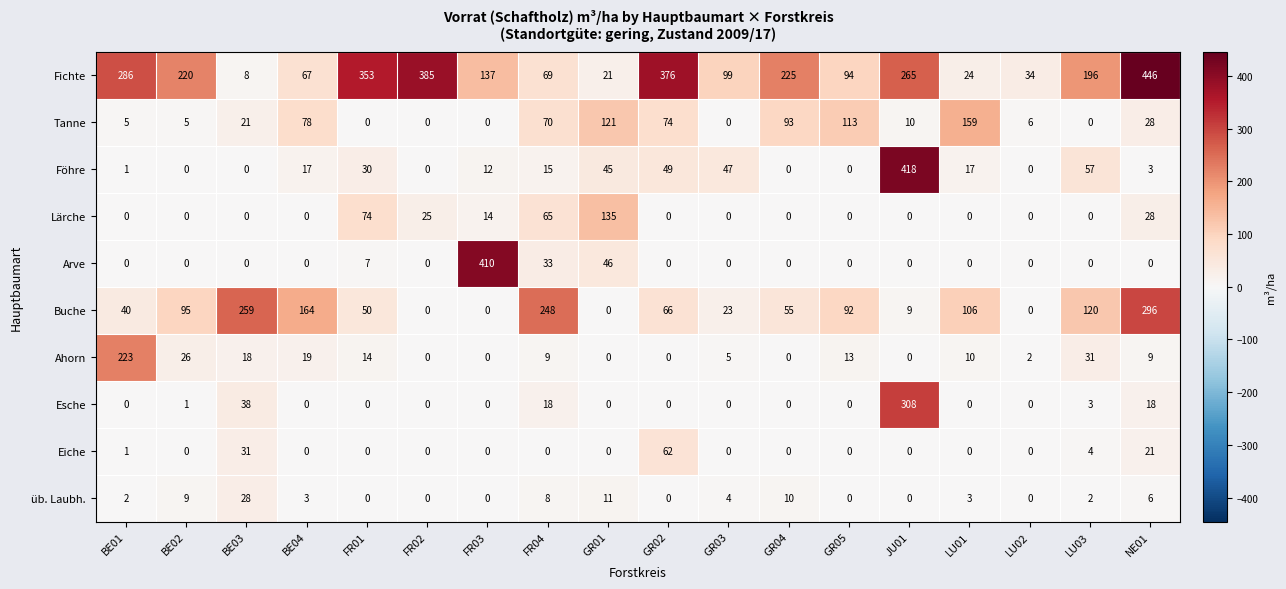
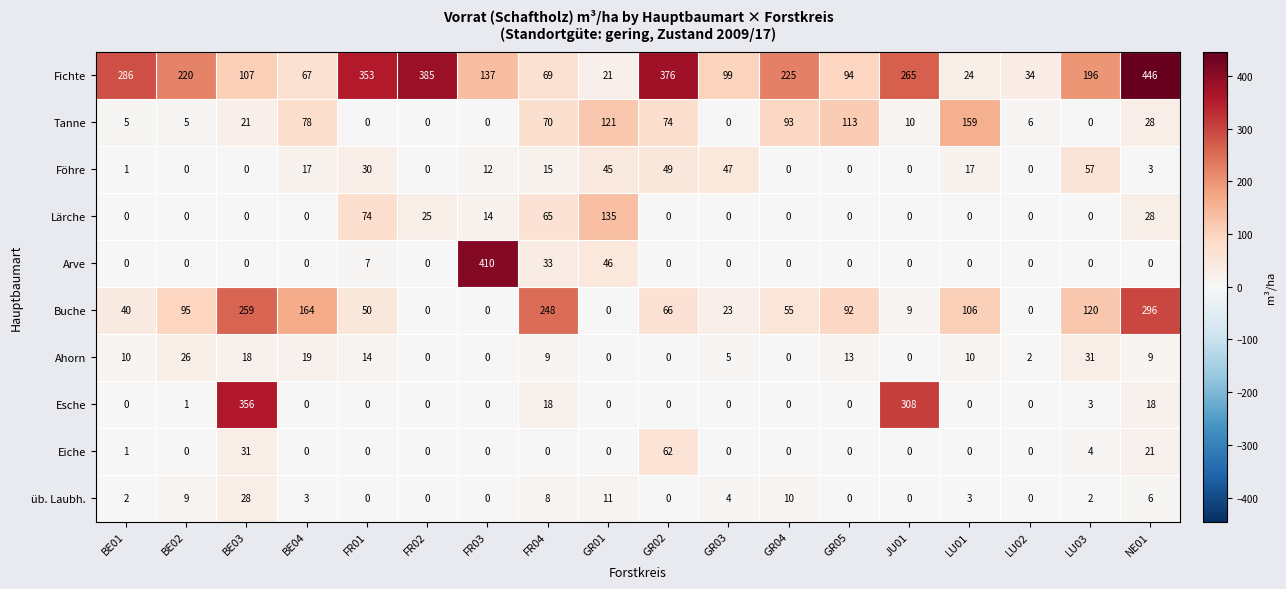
  {
    "Fichte": {
      "BE01": 286,
      "BE02": 220,
-     "BE03": 8,
+     "BE03": 107,
      "BE04": 67,
      "FR01": 353,
      "FR02": 385,
      "FR03": 137,
      "FR04": 69,
      "GR01": 21,
      "GR02": 376,
      "GR03": 99,
      "GR04": 225,
      "GR05": 94,
      "JU01": 265,
      "LU01": 24,
      "LU02": 34,
      "LU03": 196,
      "NE01": 446
    },
    "Tanne": {
      "BE01": 5,
      "BE02": 5,
      "BE03": 21,
      "BE04": 78,
      "FR01": 0,
      "FR02": 0,
      "FR03": 0,
      "FR04": 70,
      "GR01": 121,
      "GR02": 74,
      "GR03": 0,
      "GR04": 93,
      "GR05": 113,
      "JU01": 10,
      "LU01": 159,
      "LU02": 6,
      "LU03": 0,
      "NE01": 28
    },
    "Föhre": {
      "BE01": 1,
      "BE02": 0,
      "BE03": 0,
      "BE04": 17,
      "FR01": 30,
      "FR02": 0,
      "FR03": 12,
      "FR04": 15,
      "GR01": 45,
      "GR02": 49,
      "GR03": 47,
      "GR04": 0,
      "GR05": 0,
-     "JU01": 418,
+     "JU01": 0,
      "LU01": 17,
      "LU02": 0,
      "LU03": 57,
      "NE01": 3
    },
    "Lärche": {
      "BE01": 0,
      "BE02": 0,
      "BE03": 0,
      "BE04": 0,
      "FR01": 74,
      "FR02": 25,
      "FR03": 14,
      "FR04": 65,
      "GR01": 135,
      "GR02": 0,
      "GR03": 0,
      "GR04": 0,
      "GR05": 0,
      "JU01": 0,
      "LU01": 0,
      "LU02": 0,
      "LU03": 0,
      "NE01": 28
    },
    "Arve": {
      "BE01": 0,
      "BE02": 0,
      "BE03": 0,
      "BE04": 0,
      "FR01": 7,
      "FR02": 0,
      "FR03": 410,
      "FR04": 33,
      "GR01": 46,
      "GR02": 0,
      "GR03": 0,
      "GR04": 0,
      "GR05": 0,
      "JU01": 0,
      "LU01": 0,
      "LU02": 0,
      "LU03": 0,
      "NE01": 0
    },
    "Buche": {
      "BE01": 40,
      "BE02": 95,
      "BE03": 259,
      "BE04": 164,
      "FR01": 50,
      "FR02": 0,
      "FR03": 0,
      "FR04": 248,
      "GR01": 0,
      "GR02": 66,
      "GR03": 23,
      "GR04": 55,
      "GR05": 92,
      "JU01": 9,
      "LU01": 106,
      "LU02": 0,
      "LU03": 120,
      "NE01": 296
    },
    "Ahorn": {
-     "BE01": 223,
+     "BE01": 10,
      "BE02": 26,
      "BE03": 18,
      "BE04": 19,
      "FR01": 14,
      "FR02": 0,
      "FR03": 0,
      "FR04": 9,
      "GR01": 0,
      "GR02": 0,
      "GR03": 5,
      "GR04": 0,
      "GR05": 13,
      "JU01": 0,
      "LU01": 10,
      "LU02": 2,
      "LU03": 31,
      "NE01": 9
    },
    "Esche": {
      "BE01": 0,
      "BE02": 1,
-     "BE03": 38,
+     "BE03": 356,
      "BE04": 0,
      "FR01": 0,
      "FR02": 0,
      "FR03": 0,
      "FR04": 18,
      "GR01": 0,
      "GR02": 0,
      "GR03": 0,
      "GR04": 0,
      "GR05": 0,
      "JU01": 308,
      "LU01": 0,
      "LU02": 0,
      "LU03": 3,
      "NE01": 18
    },
    "Eiche": {
      "BE01": 1,
      "BE02": 0,
      "BE03": 31,
      "BE04": 0,
      "FR01": 0,
      "FR02": 0,
      "FR03": 0,
      "FR04": 0,
      "GR01": 0,
      "GR02": 62,
      "GR03": 0,
      "GR04": 0,
      "GR05": 0,
      "JU01": 0,
      "LU01": 0,
      "LU02": 0,
      "LU03": 4,
      "NE01": 21
    },
    "üb. Laubh.": {
      "BE01": 2,
      "BE02": 9,
      "BE03": 28,
      "BE04": 3,
      "FR01": 0,
      "FR02": 0,
      "FR03": 0,
      "FR04": 8,
      "GR01": 11,
      "GR02": 0,
      "GR03": 4,
      "GR04": 10,
      "GR05": 0,
      "JU01": 0,
      "LU01": 3,
      "LU02": 0,
      "LU03": 2,
      "NE01": 6
    }
  }
